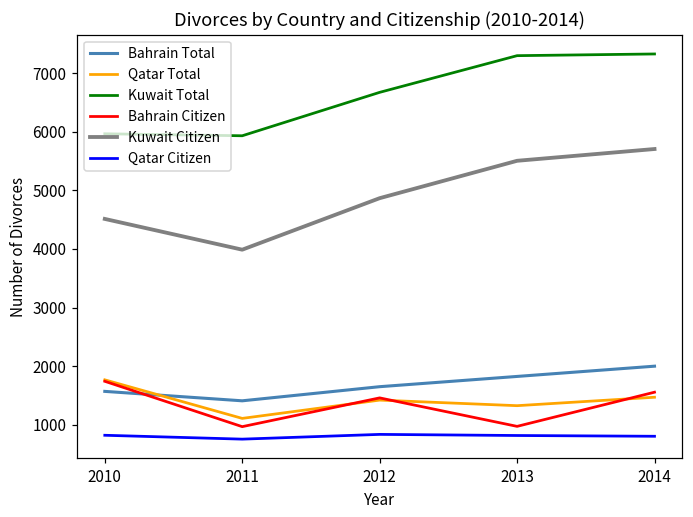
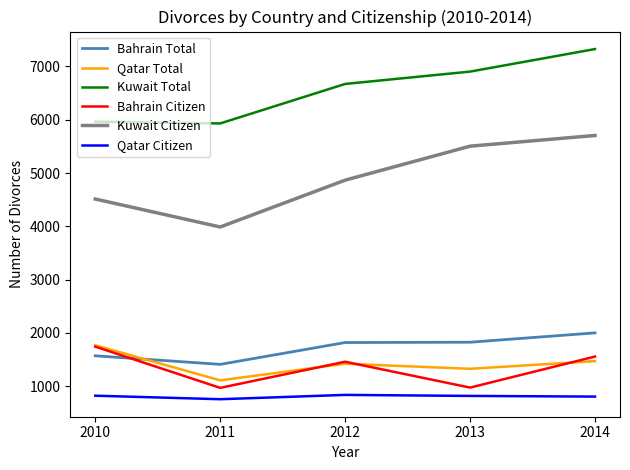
  {
    "Bahrain Total": {
      "2010": 1600,
      "2011": 1400,
-     "2012": 1600,
+     "2012": 1800,
      "2013": 1800,
      "2014": 2000
    },
    "Qatar Total": {
      "2011": 1100,
      "2013": 1300,
      "2014": 1500
    },
    "Kuwait Total": {
      "2011": 5900,
      "2012": 6700,
-     "2013": 7300,
+     "2013": 6900,
      "2014": 7300
    },
    "Bahrain Citizen": {
      "2011": 1000,
      "2013": 1000,
      "2014": 1600
    },
    "Kuwait Citizen": {
      "2010": 4500,
      "2011": 4000,
      "2012": 4900,
      "2013": 5500,
      "2014": 5700
    },
    "Qatar Citizen": {
      "2010": 800,
      "2011": 800,
      "2012": 800,
      "2013": 800,
      "2014": 800
    }
  }
